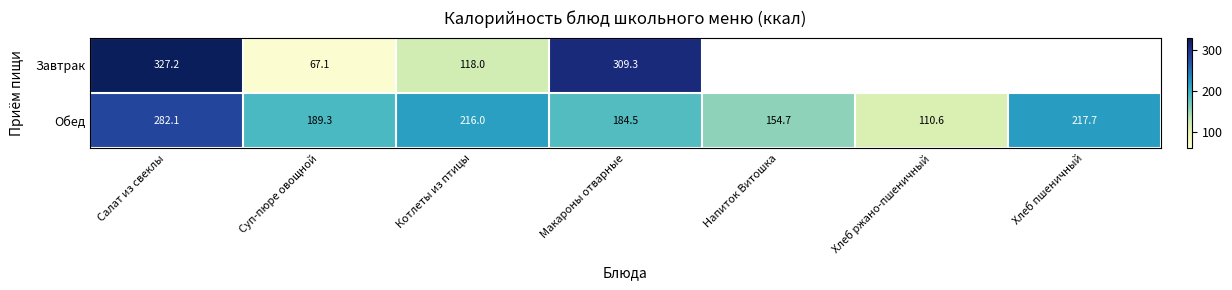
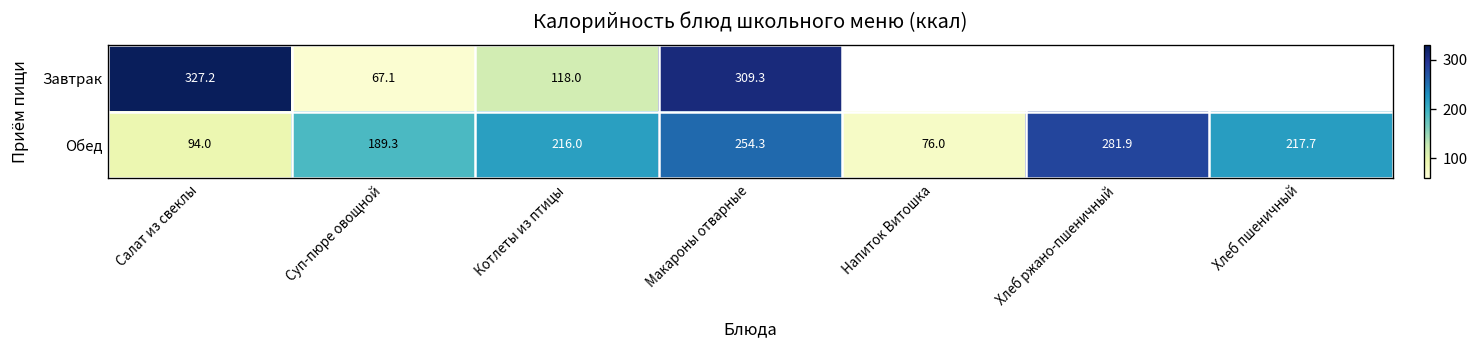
  {
    "Завтрак": {
      "Салат из свеклы": 327.2,
      "Суп-пюре овощной": 67.1,
      "Котлеты из птицы": 118.0,
      "Макароны отварные": 309.3
    },
    "Обед": {
-     "Салат из свеклы": 282.1,
+     "Салат из свеклы": 94.0,
      "Суп-пюре овощной": 189.3,
      "Котлеты из птицы": 216.0,
-     "Макароны отварные": 184.5,
-     "Напиток Витошка": 154.7,
-     "Хлеб ржано-пшеничный": 110.6,
+     "Макароны отварные": 254.3,
+     "Напиток Витошка": 76.0,
+     "Хлеб ржано-пшеничный": 281.9,
      "Хлеб пшеничный": 217.7
    }
  }
